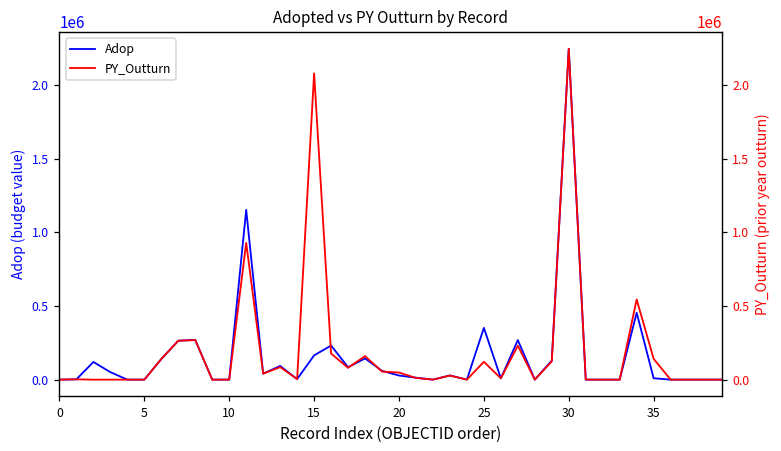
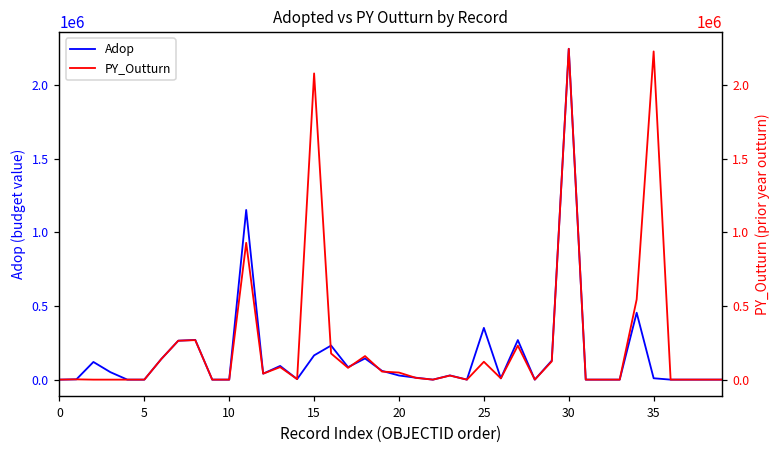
  {
    "Adop": {
      "0": 0,
      "5": 0,
      "10": 0,
      "15": 160000,
      "20": 30000,
      "25": 350000,
      "30": 2250000,
      "35": 10000
    },
    "PY_Outturn": {
      "0": 0,
      "5": 0,
      "10": 0,
      "15": 2080000,
      "20": 50000,
      "25": 120000,
      "30": 2250000,
-     "35": 140000
+     "35": 2230000
    }
  }
